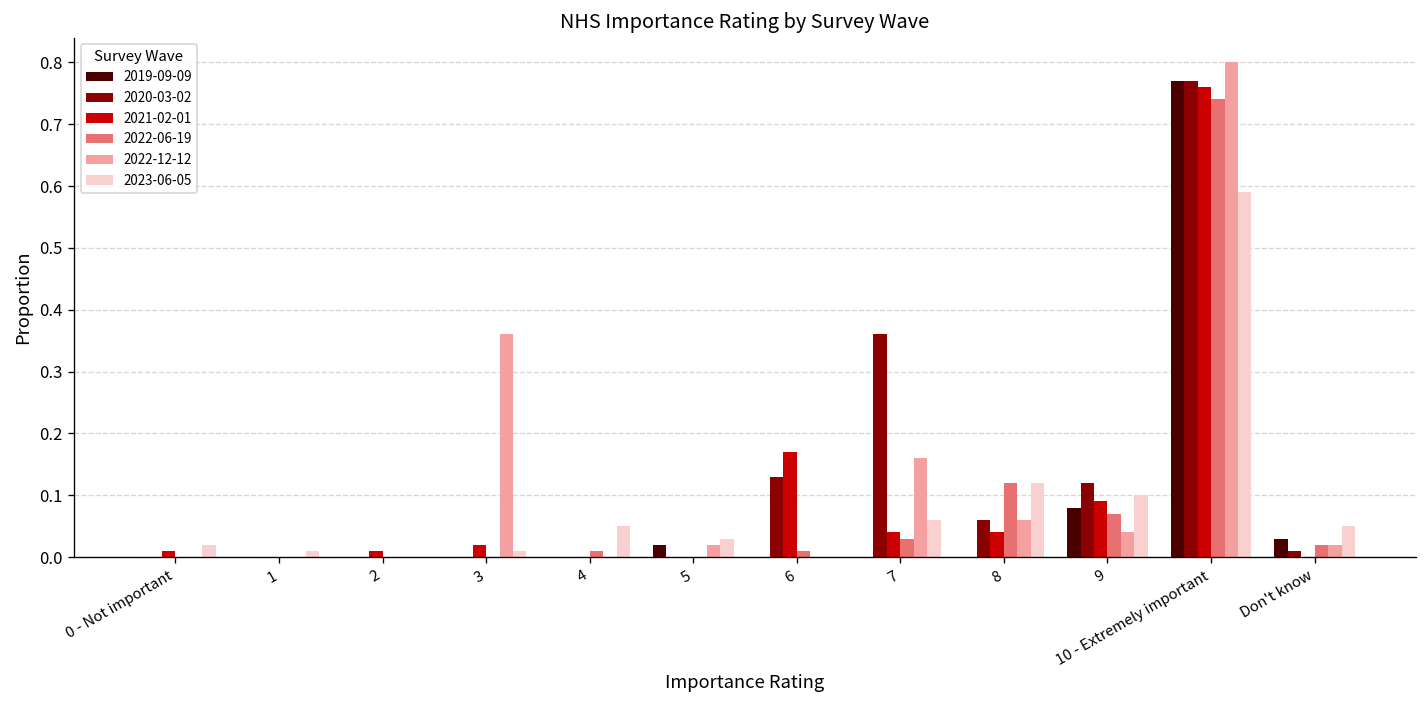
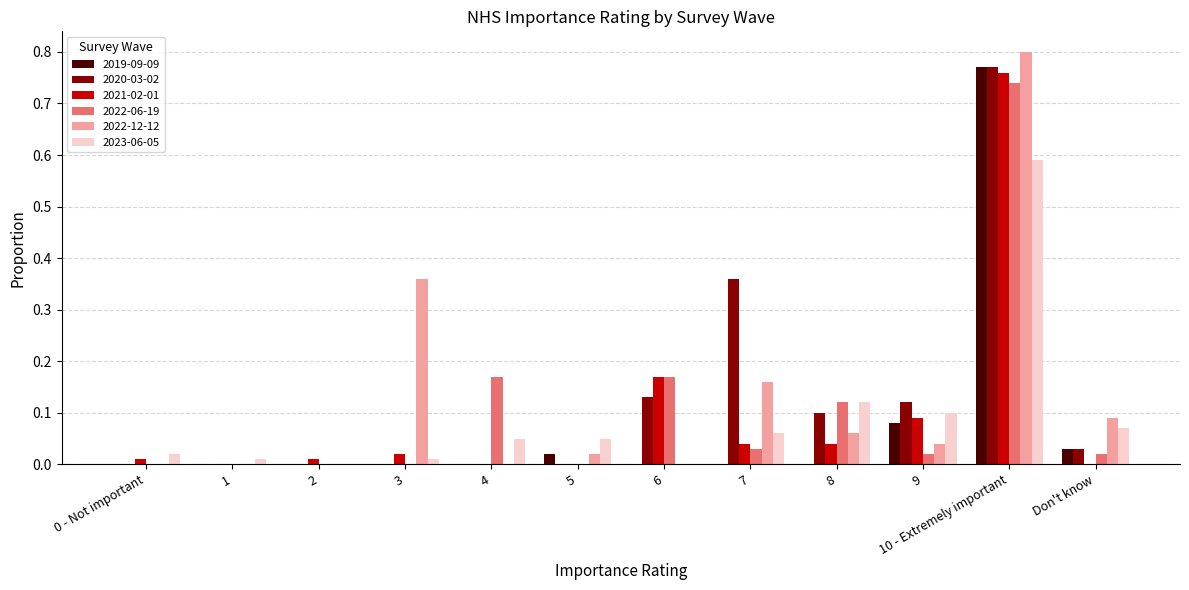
  {
    "2019-09-09": {
      "0 - Not important": 0.00,
      "1": 0.00,
      "2": 0.00,
      "3": 0.00,
      "4": 0.00,
      "5": 0.02,
      "6": 0.00,
      "7": 0.00,
      "8": 0.00,
      "9": 0.08,
      "10 - Extremely important": 0.77,
      "Don't know": 0.03
    },
    "2020-03-02": {
      "0 - Not important": 0.00,
      "1": 0.00,
      "2": 0.00,
      "3": 0.00,
      "4": 0.00,
      "5": 0.00,
      "6": 0.13,
      "7": 0.36,
-     "8": 0.06,
+     "8": 0.10,
      "9": 0.12,
      "10 - Extremely important": 0.77,
-     "Don't know": 0.01
+     "Don't know": 0.03
    },
    "2021-02-01": {
      "0 - Not important": 0.01,
      "1": 0.00,
      "2": 0.01,
      "3": 0.02,
      "4": 0.00,
      "5": 0.00,
      "6": 0.17,
      "7": 0.04,
      "8": 0.04,
      "9": 0.09,
      "10 - Extremely important": 0.76,
      "Don't know": 0.00
    },
    "2022-06-19": {
      "0 - Not important": 0.00,
      "1": 0.00,
      "2": 0.00,
      "3": 0.00,
-     "4": 0.01,
+     "4": 0.17,
      "5": 0.00,
-     "6": 0.01,
+     "6": 0.17,
      "7": 0.03,
      "8": 0.12,
-     "9": 0.07,
+     "9": 0.02,
      "10 - Extremely important": 0.74,
      "Don't know": 0.02
    },
    "2022-12-12": {
      "0 - Not important": 0.00,
      "1": 0.00,
      "2": 0.00,
      "3": 0.36,
      "4": 0.00,
      "5": 0.02,
      "6": 0.00,
      "7": 0.16,
      "8": 0.06,
      "9": 0.04,
      "10 - Extremely important": 0.80,
-     "Don't know": 0.02
+     "Don't know": 0.09
    },
    "2023-06-05": {
      "0 - Not important": 0.02,
      "1": 0.01,
      "2": 0.00,
      "3": 0.01,
      "4": 0.05,
-     "5": 0.03,
+     "5": 0.05,
      "6": 0.00,
      "7": 0.06,
      "8": 0.12,
      "9": 0.10,
      "10 - Extremely important": 0.59,
-     "Don't know": 0.05
+     "Don't know": 0.07
    }
  }
